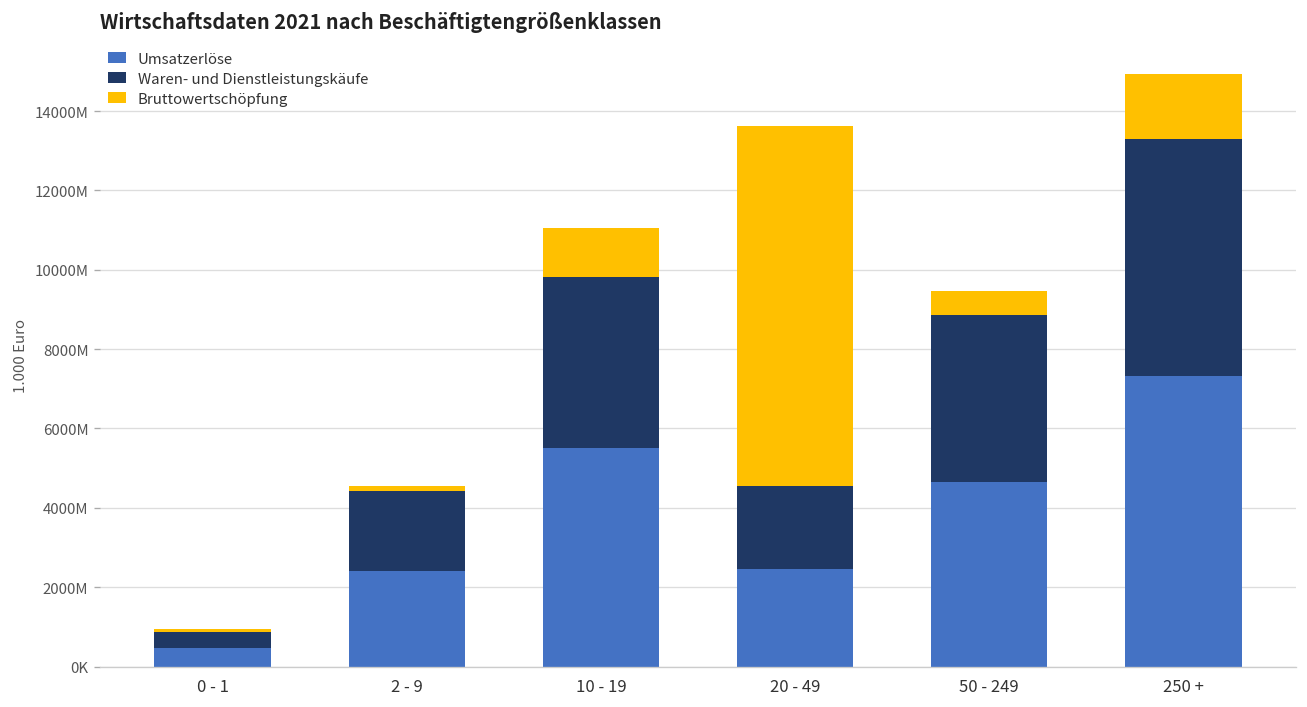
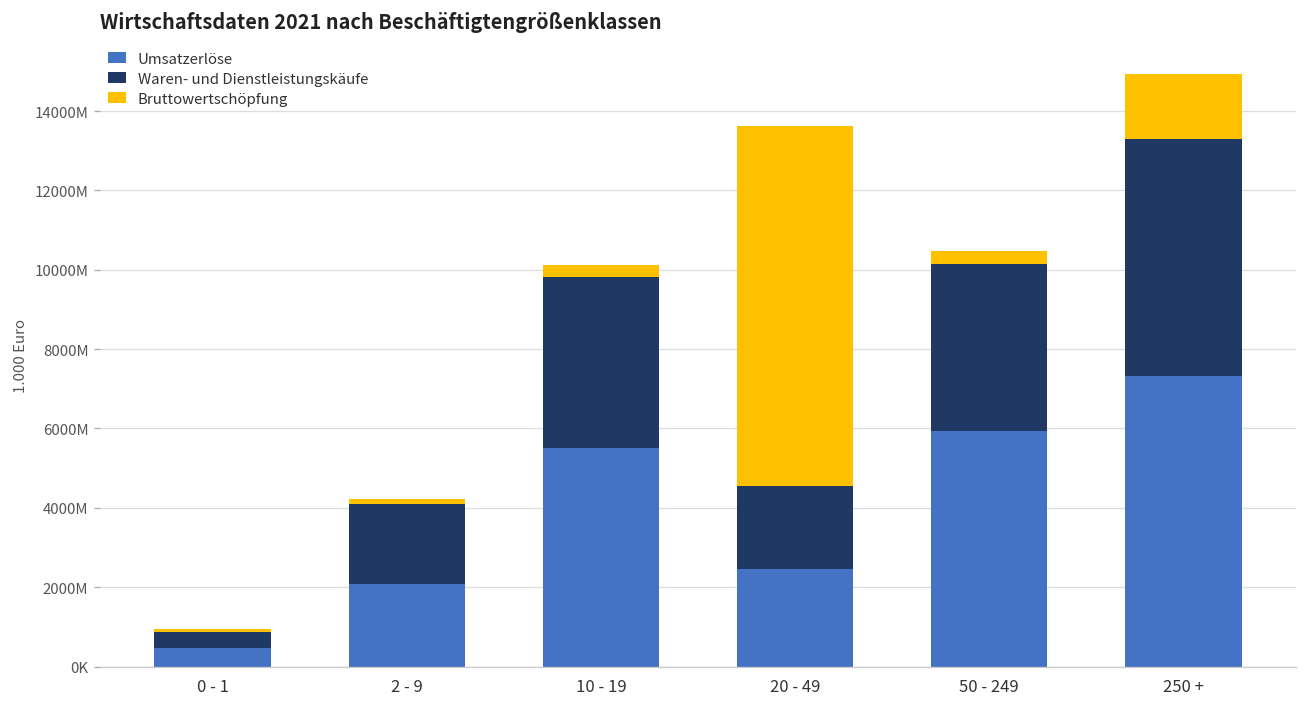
  {
    "Umsatzerlöse": {
      "0 - 1": 500000000,
-     "2 - 9": 2400000000,
+     "2 - 9": 2100000000,
      "10 - 19": 5500000000,
      "20 - 49": 2500000000,
-     "50 - 249": 4700000000,
+     "50 - 249": 5900000000,
      "250 +": 7300000000
    },
    "Waren- und Dienstleistungskäufe": {
      "0 - 1": 400000000,
      "2 - 9": 2000000000,
      "10 - 19": 4300000000,
      "20 - 49": 2100000000,
      "50 - 249": 4200000000,
      "250 +": 6000000000
    },
    "Bruttowertschöpfung": {
      "2 - 9": 100000000,
-     "10 - 19": 1200000000,
+     "10 - 19": 300000000,
      "20 - 49": 9100000000,
-     "50 - 249": 600000000,
+     "50 - 249": 300000000,
      "250 +": 1600000000
    }
  }
